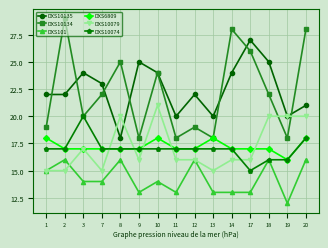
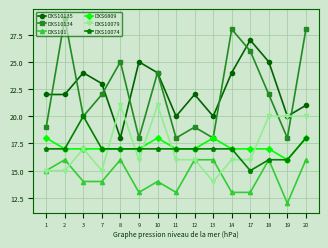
  {
    "DXS101": {
      "2": 16,
      "3": 14,
      "7": 14,
      "8": 16,
      "9": 13,
      "10": 14,
      "11": 13,
-     "13": 13,
+     "13": 16,
      "14": 13,
      "17": 13,
      "19": 12,
      "20": 16
    },
    "DXS6809": {
      "1": 18,
      "10": 18,
      "17": 17,
      "18": 17
    },
    "DXS10079": {
      "2": 15,
      "7": 15,
-     "8": 20,
+     "8": 21,
      "9": 16,
      "10": 21,
      "11": 16,
-     "13": 15,
+     "13": 14,
      "14": 16,
      "17": 16,
      "18": 20,
      "20": 20
    }
  }
